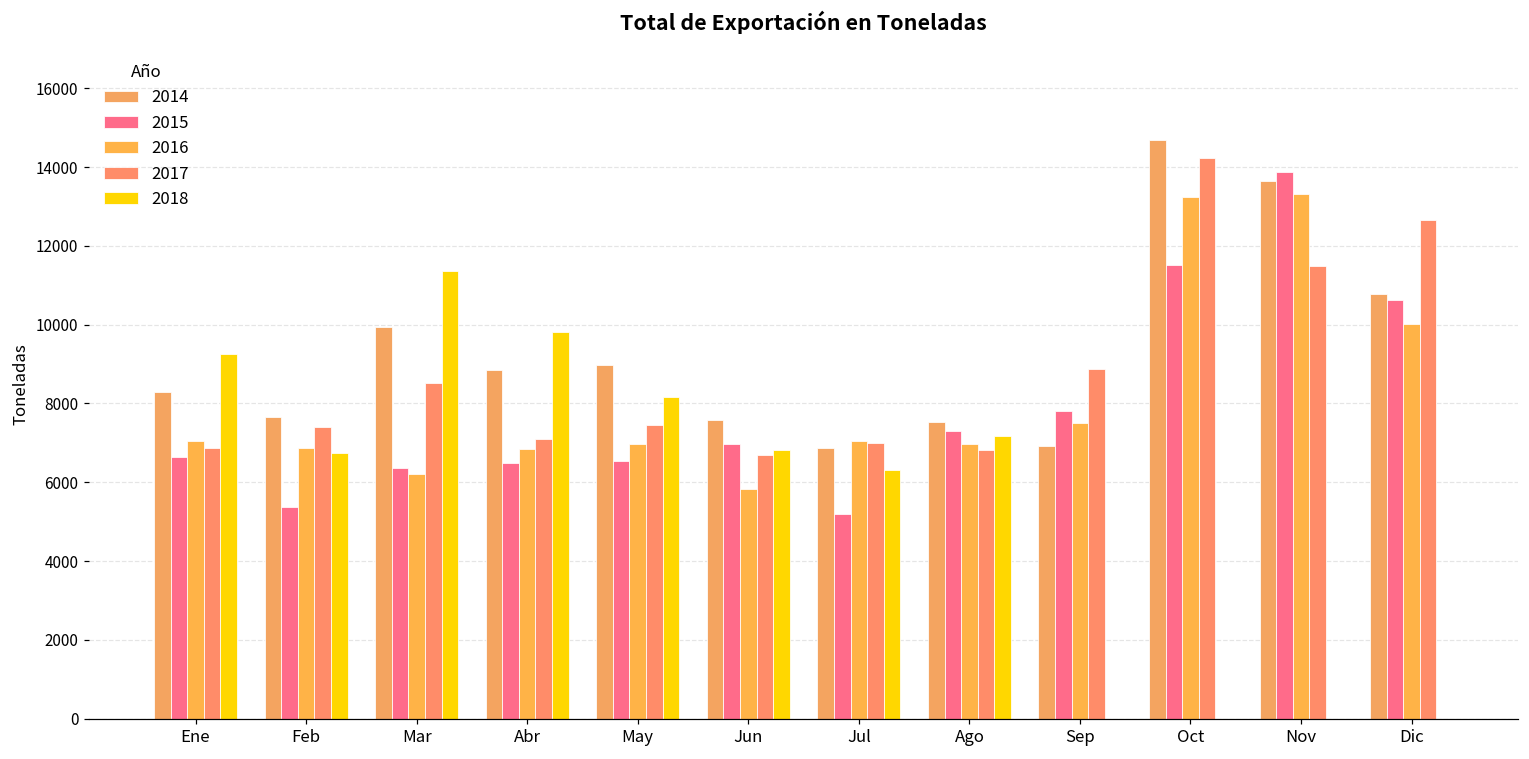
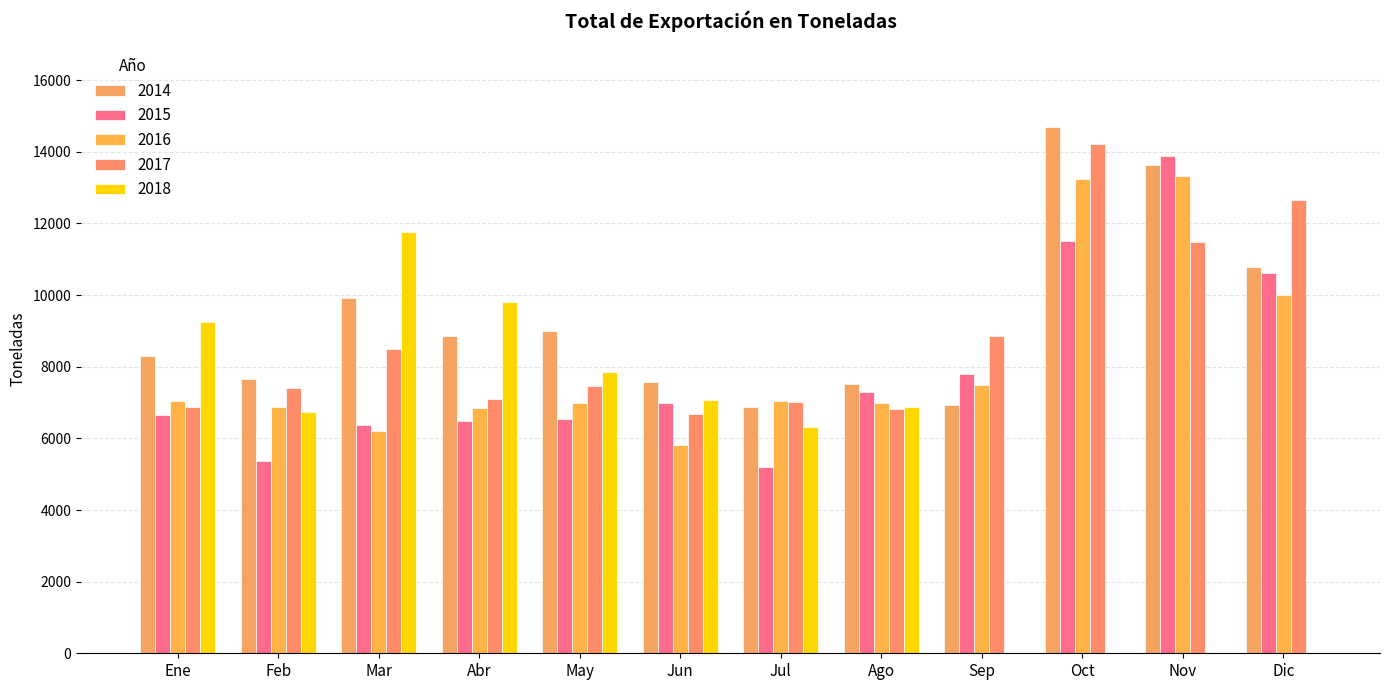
  {
    "2018": {
      "Ene": 9200,
      "Feb": 6700,
-     "Mar": 11400,
+     "Mar": 11800,
      "Abr": 9800,
-     "May": 8200,
-     "Jun": 6800,
+     "May": 7800,
+     "Jun": 7100,
      "Jul": 6300,
-     "Ago": 7200,
+     "Ago": 6900,
      "Sep": 0,
      "Oct": 0,
      "Nov": 0,
      "Dic": 0
    }
  }
